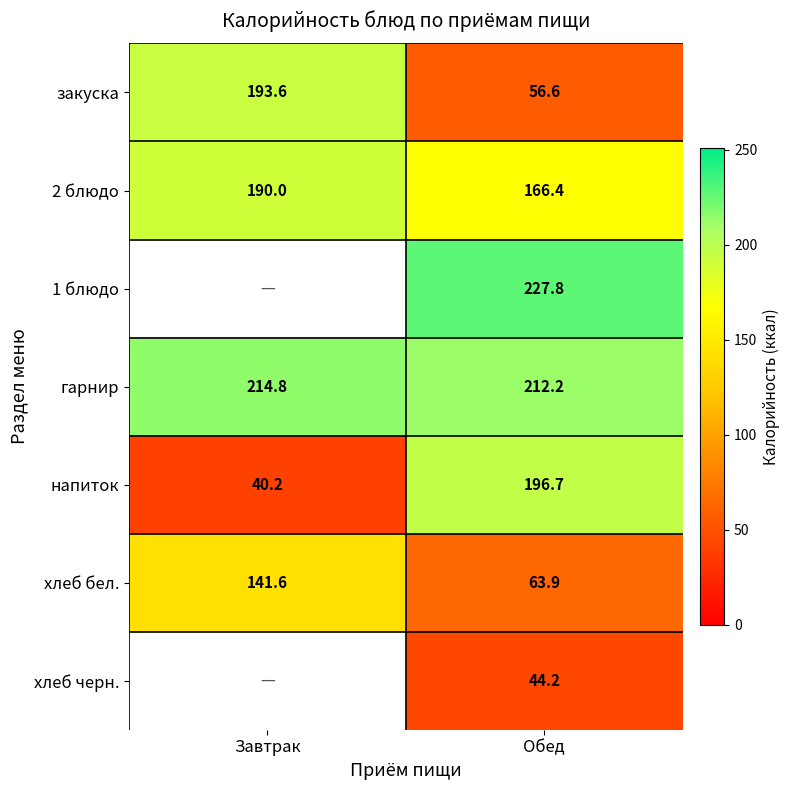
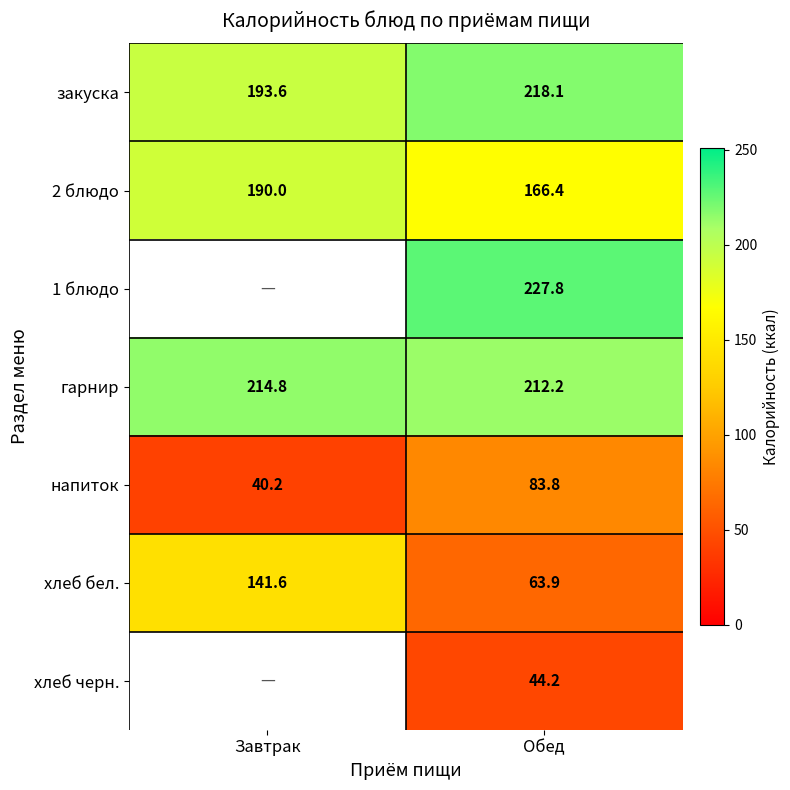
  {
    "закуска": {
      "Завтрак": 193.6,
-     "Обед": 56.6
+     "Обед": 218.1
    },
    "2 блюдо": {
      "Завтрак": 190.0,
      "Обед": 166.4
    },
    "1 блюдо": {
      "Обед": 227.8
    },
    "гарнир": {
      "Завтрак": 214.8,
      "Обед": 212.2
    },
    "напиток": {
      "Завтрак": 40.2,
-     "Обед": 196.7
+     "Обед": 83.8
    },
    "хлеб бел.": {
      "Завтрак": 141.6,
      "Обед": 63.9
    },
    "хлеб черн.": {
      "Обед": 44.2
    }
  }
